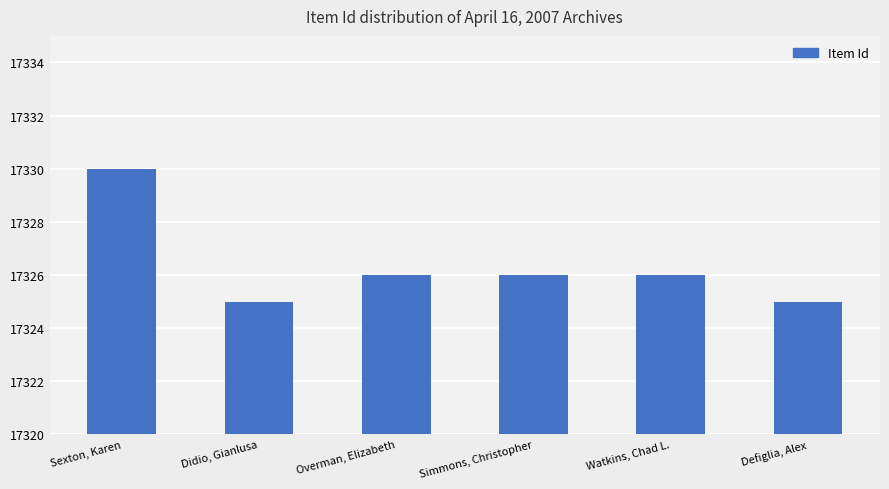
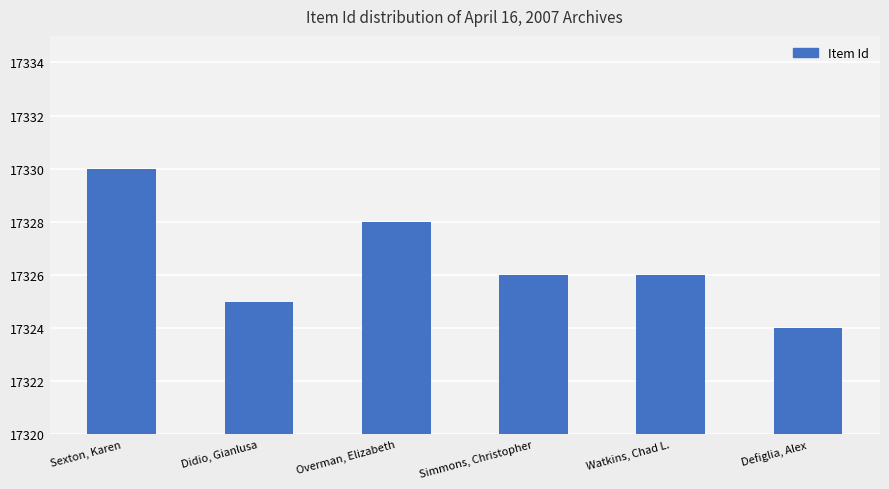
  {
    "Sexton, Karen": 17330,
    "Didio, Gianlusa": 17325,
-   "Overman, Elizabeth": 17326,
+   "Overman, Elizabeth": 17328,
    "Simmons, Christopher": 17326,
    "Watkins, Chad L.": 17326,
-   "Defiglia, Alex": 17325
+   "Defiglia, Alex": 17324
  }
